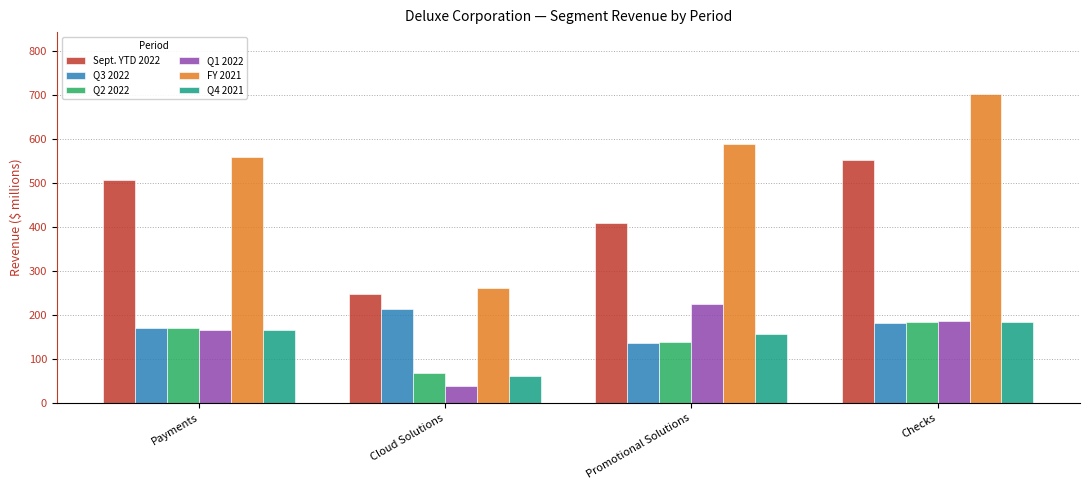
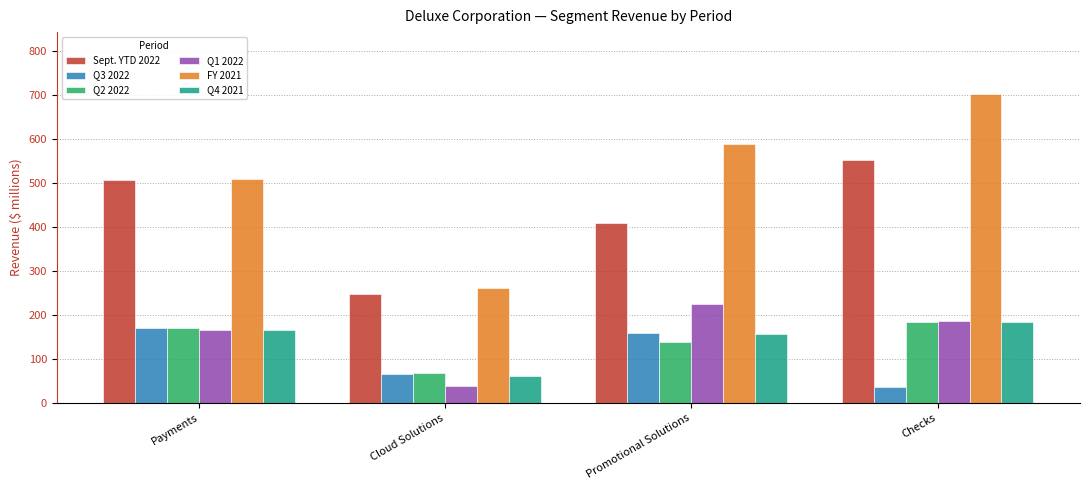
  {
    "Sept. YTD 2022": {
      "Payments": 510,
      "Cloud Solutions": 250,
      "Promotional Solutions": 410,
      "Checks": 550
    },
    "Q3 2022": {
      "Payments": 170,
-     "Cloud Solutions": 210,
-     "Promotional Solutions": 140,
-     "Checks": 180
+     "Cloud Solutions": 70,
+     "Promotional Solutions": 160,
+     "Checks": 40
    },
    "Q1 2022": {
      "Payments": 170,
      "Cloud Solutions": 40,
      "Promotional Solutions": 220,
      "Checks": 190
    },
    "FY 2021": {
-     "Payments": 560,
+     "Payments": 510,
      "Cloud Solutions": 260,
      "Promotional Solutions": 590,
      "Checks": 700
    }
  }
